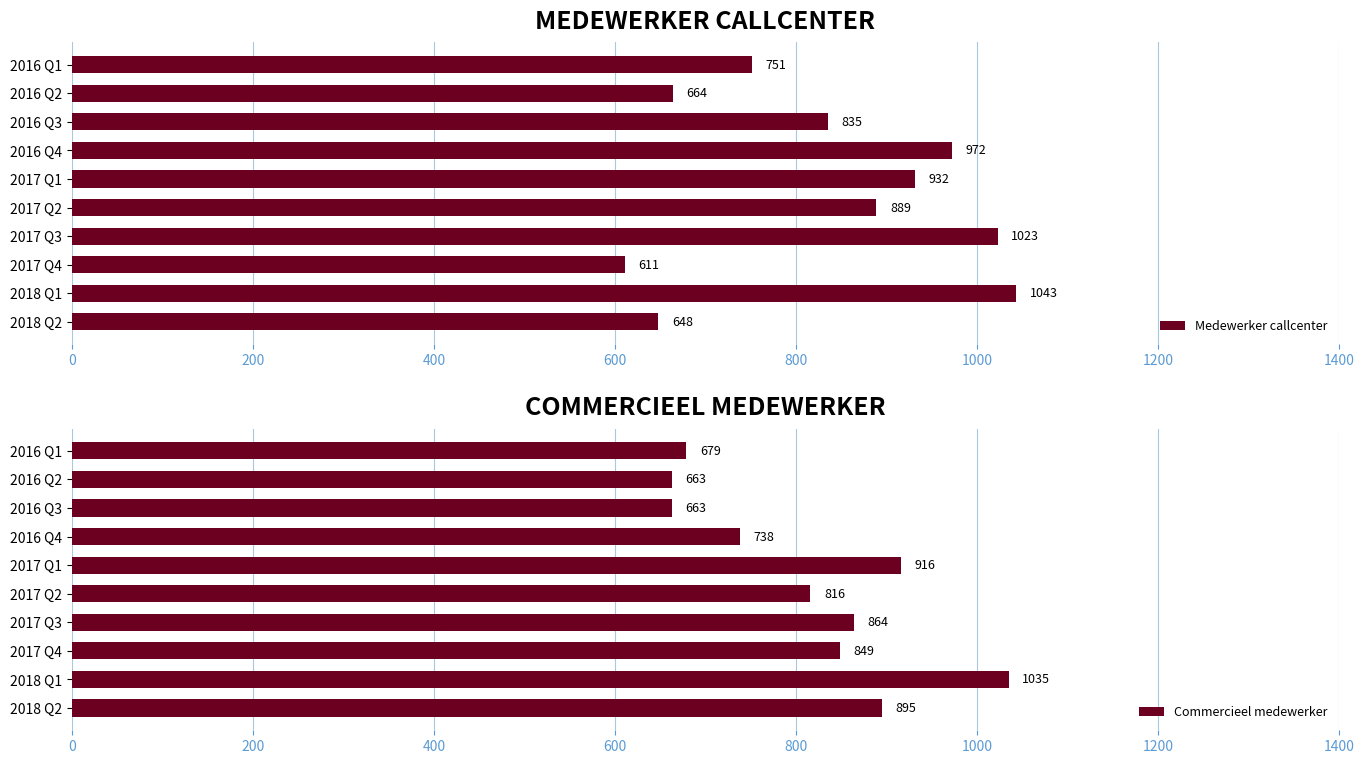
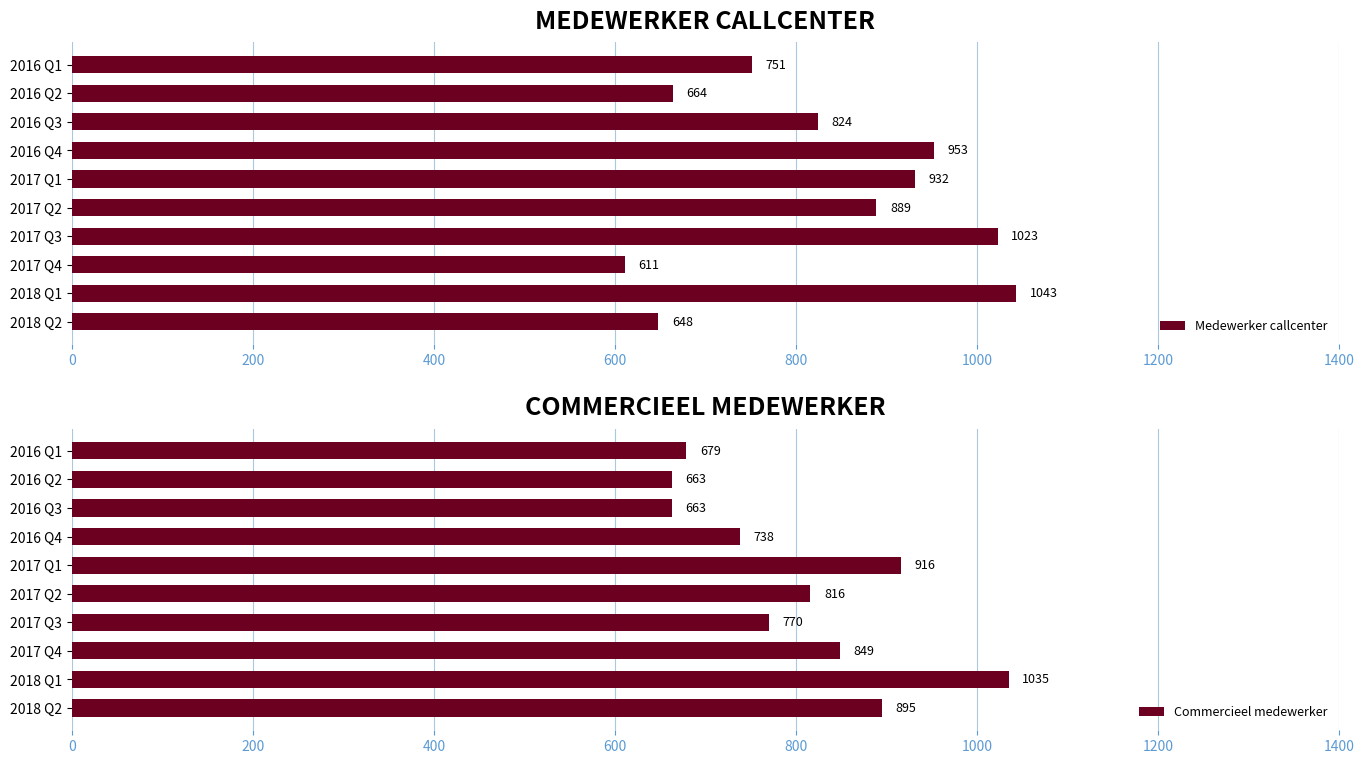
  {
    "MEDEWERKER CALLCENTER": {
      "2016 Q1": 751,
      "2016 Q2": 664,
-     "2016 Q3": 835,
-     "2016 Q4": 972,
+     "2016 Q3": 824,
+     "2016 Q4": 953,
      "2017 Q1": 932,
      "2017 Q2": 889,
      "2017 Q3": 1023,
      "2017 Q4": 611,
      "2018 Q1": 1043,
      "2018 Q2": 648
    },
    "COMMERCIEEL MEDEWERKER": {
      "2016 Q1": 679,
      "2016 Q2": 663,
      "2016 Q3": 663,
      "2016 Q4": 738,
      "2017 Q1": 916,
      "2017 Q2": 816,
-     "2017 Q3": 864,
+     "2017 Q3": 770,
      "2017 Q4": 849,
      "2018 Q1": 1035,
      "2018 Q2": 895
    }
  }
